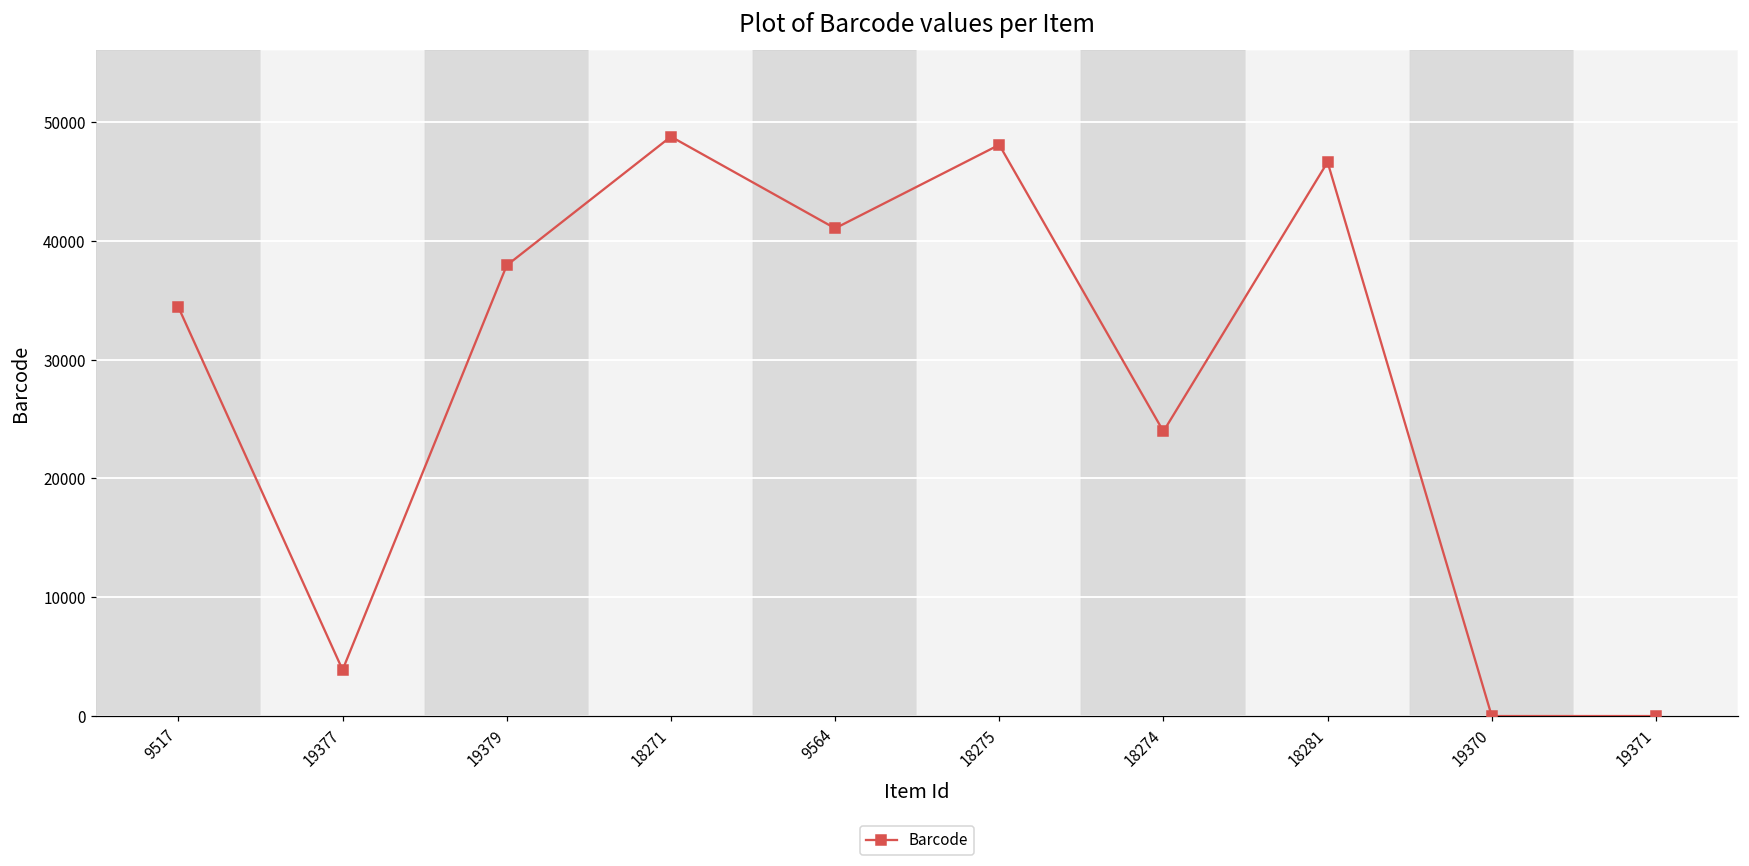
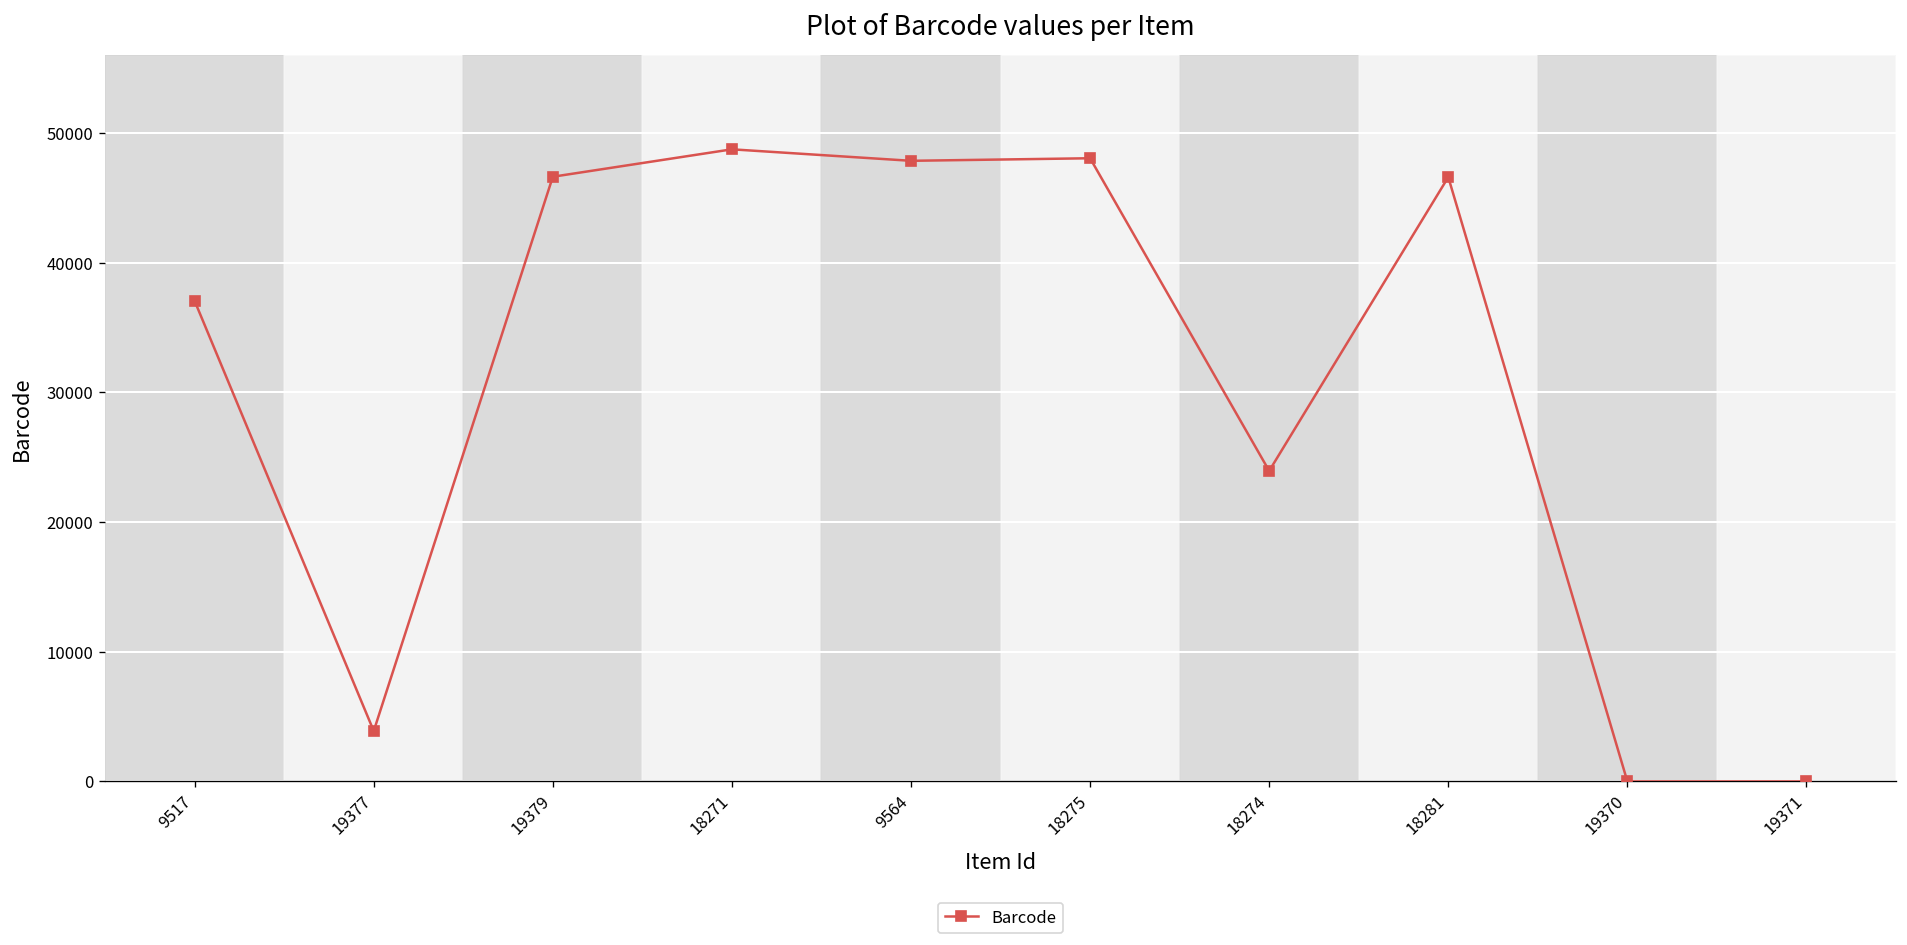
  {
-   "9517": 34400,
+   "9517": 37100,
    "19377": 3900,
-   "19379": 37900,
+   "19379": 46600,
    "18271": 48800,
-   "9564": 41000,
+   "9564": 47900,
    "18275": 48100,
    "18274": 24000,
    "18281": 46600,
    "19370": 0,
    "19371": 0
  }
